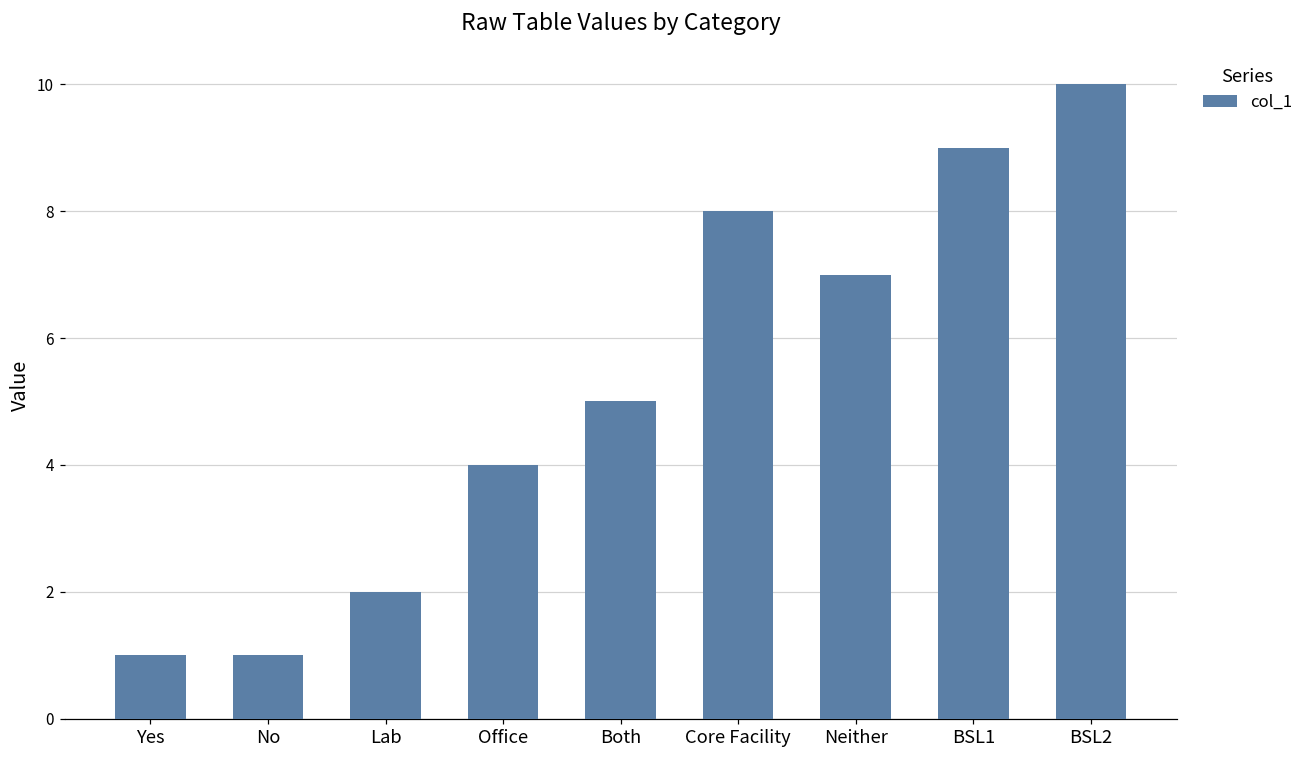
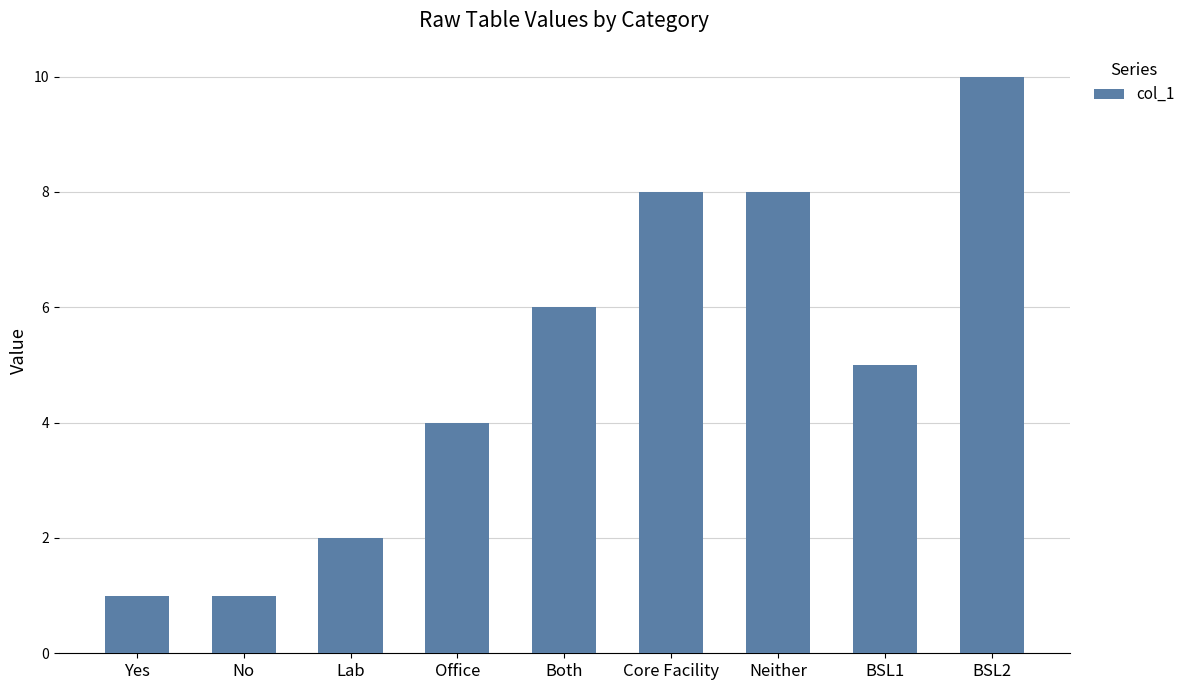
  {
    "Yes": 1,
    "No": 1,
    "Lab": 2,
    "Office": 4,
-   "Both": 5,
+   "Both": 6,
    "Core Facility": 8,
-   "Neither": 7,
-   "BSL1": 9,
+   "Neither": 8,
+   "BSL1": 5,
    "BSL2": 10
  }
